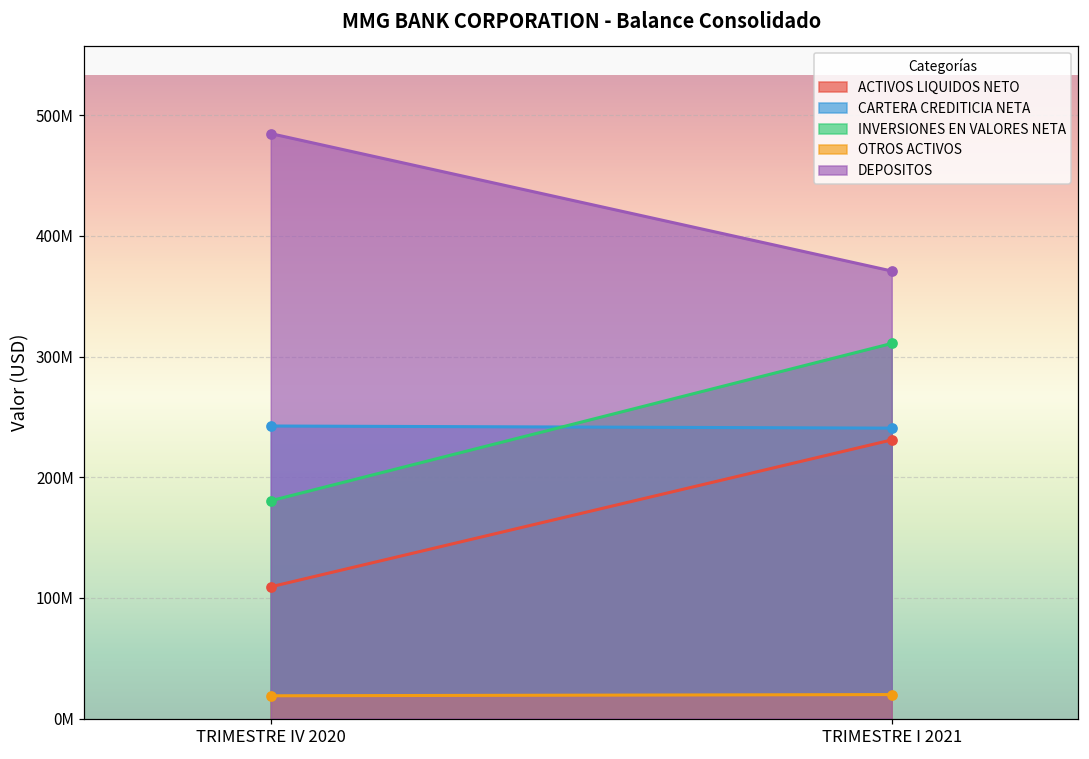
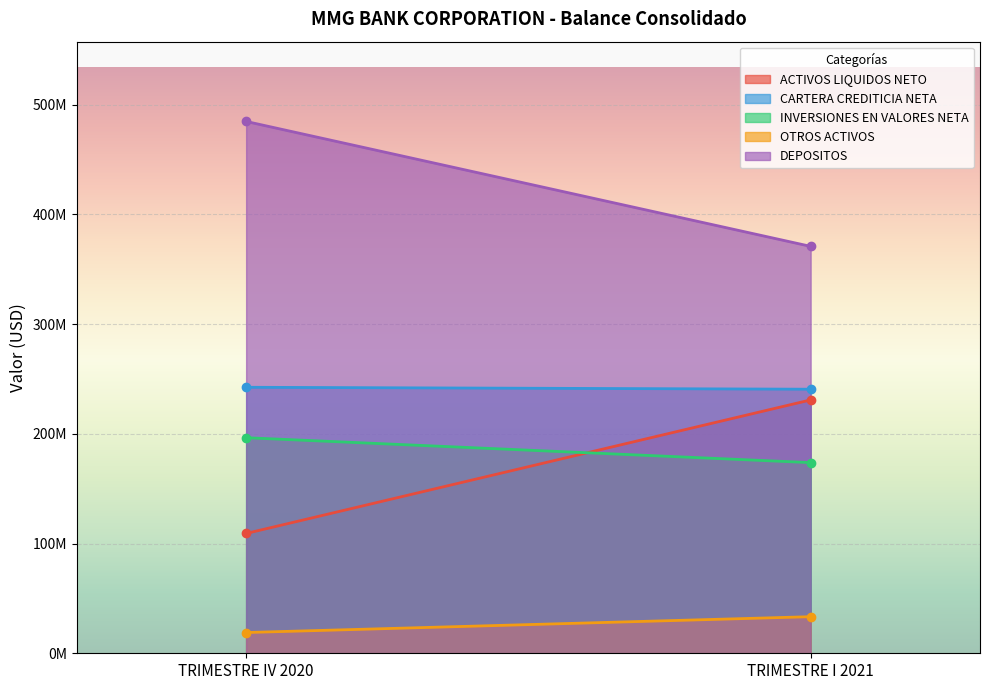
  {
    "ACTIVOS LIQUIDOS NETO": {
      "TRIMESTRE IV 2020": 109000000,
      "TRIMESTRE I 2021": 231000000
    },
    "CARTERA CREDITICIA NETA": {
      "TRIMESTRE IV 2020": 242000000,
      "TRIMESTRE I 2021": 241000000
    },
    "INVERSIONES EN VALORES NETA": {
-     "TRIMESTRE IV 2020": 180000000,
-     "TRIMESTRE I 2021": 311000000
+     "TRIMESTRE IV 2020": 196000000,
+     "TRIMESTRE I 2021": 174000000
    },
    "OTROS ACTIVOS": {
      "TRIMESTRE IV 2020": 19000000,
-     "TRIMESTRE I 2021": 20000000
+     "TRIMESTRE I 2021": 33000000
    },
    "DEPOSITOS": {
      "TRIMESTRE IV 2020": 485000000,
      "TRIMESTRE I 2021": 371000000
    }
  }
